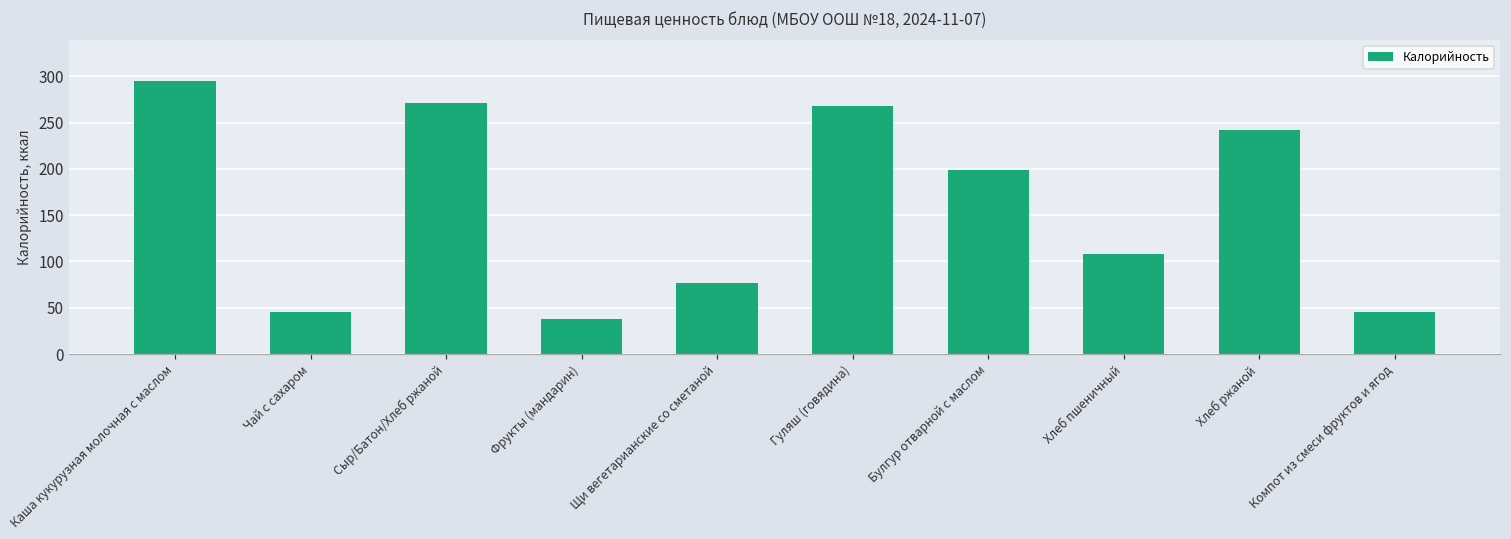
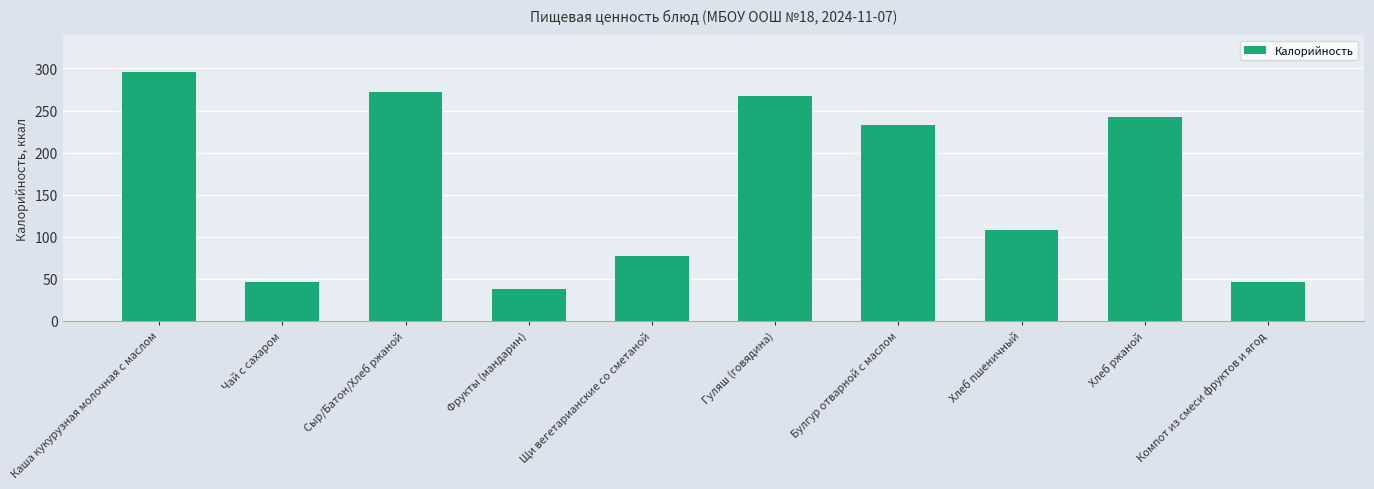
  {
    "Каша кукурузная молочная с маслом": 300,
    "Чай с сахаром": 50,
    "Сыр/Батон/Хлеб ржаной": 270,
    "Фрукты (мандарин)": 40,
    "Щи вегетарианские со сметаной": 80,
    "Гуляш (говядина)": 270,
-   "Булгур отварной с маслом": 200,
+   "Булгур отварной с маслом": 230,
    "Хлеб пшеничный": 110,
    "Хлеб ржаной": 240,
    "Компот из смеси фруктов и ягод": 50
  }
